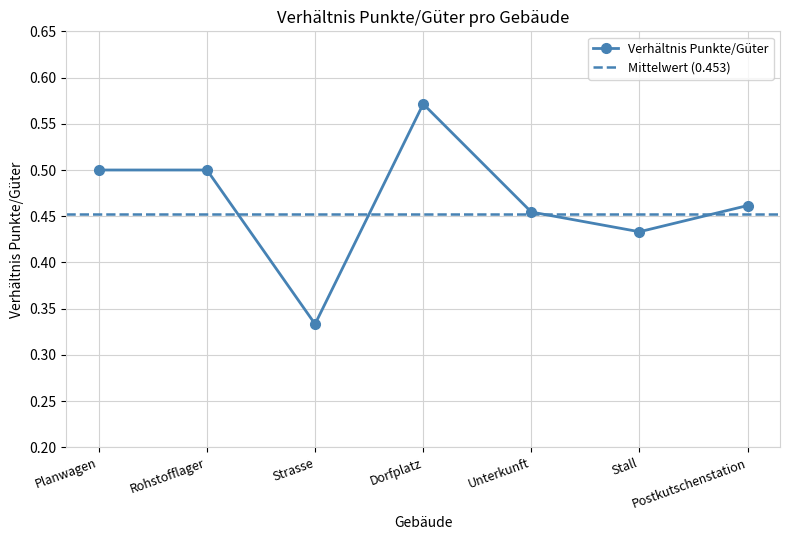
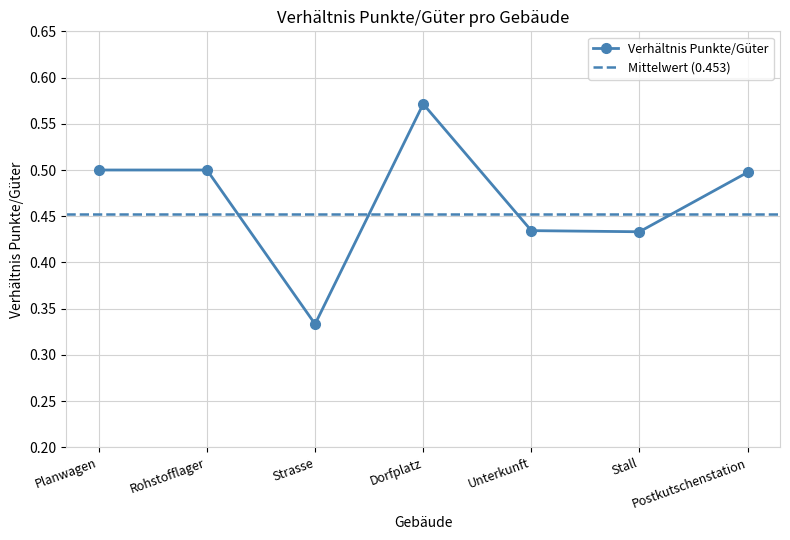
  {
    "Planwagen": 0.50,
    "Rohstofflager": 0.50,
    "Strasse": 0.33,
    "Dorfplatz": 0.57,
-   "Unterkunft": 0.45,
+   "Unterkunft": 0.43,
    "Stall": 0.43,
-   "Postkutschenstation": 0.46
+   "Postkutschenstation": 0.50
  }
